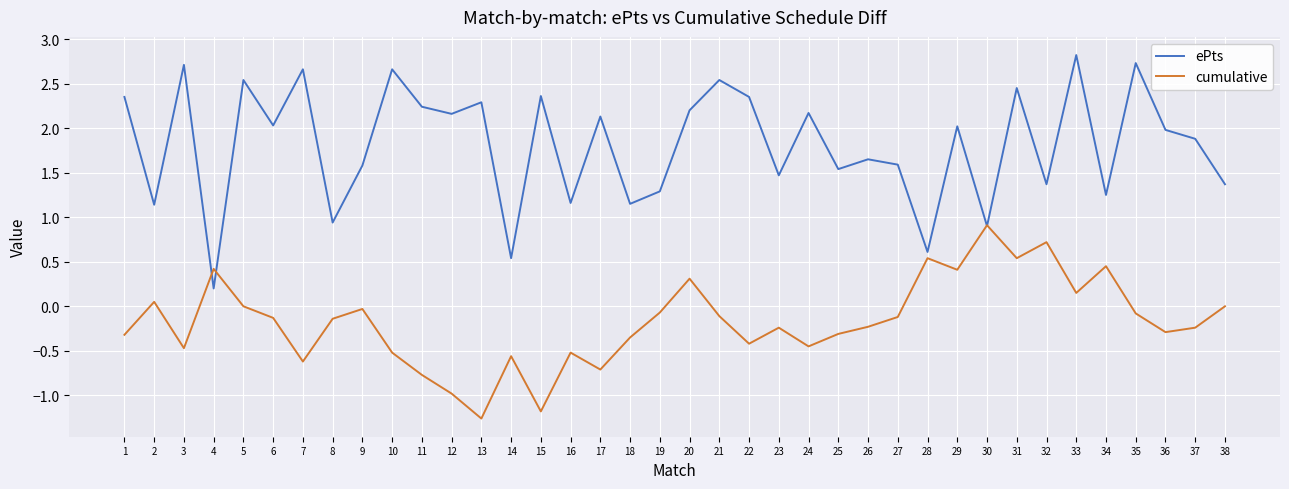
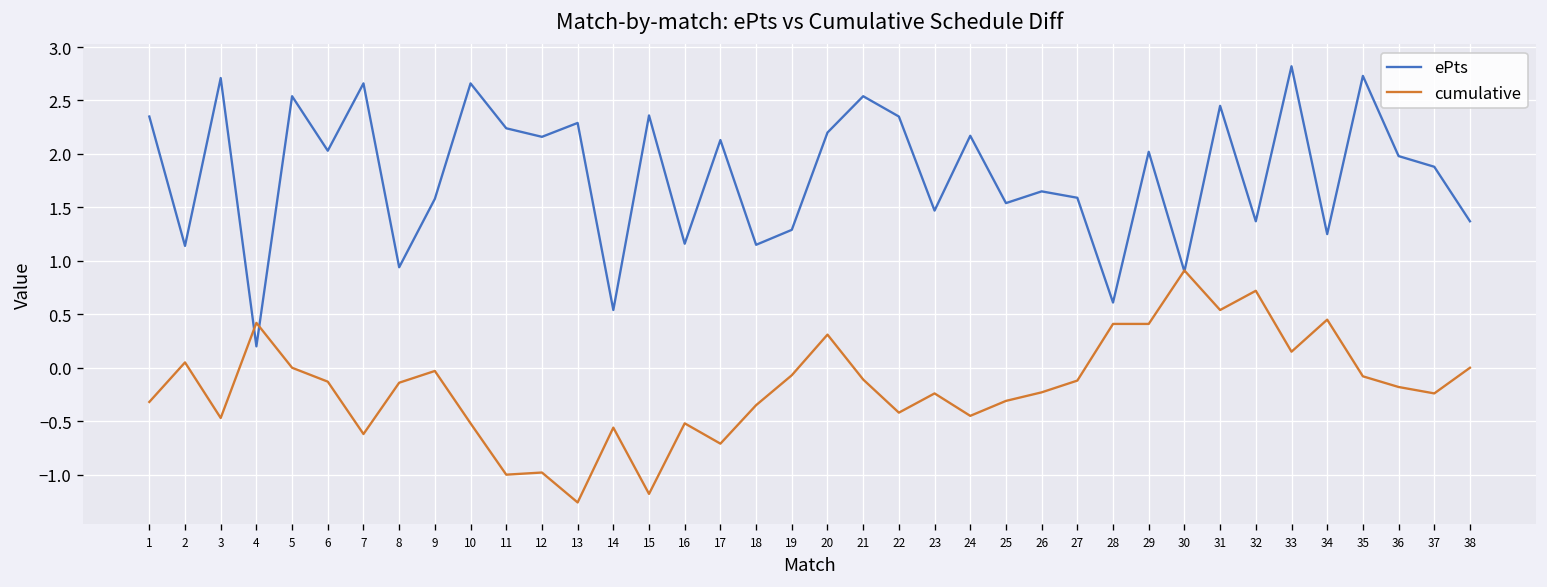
  {
    "ePts": {
      "1": 2.4,
      "2": 1.1,
      "3": 2.7,
      "4": 0.2,
      "5": 2.5,
      "6": 2.0,
      "7": 2.7,
      "8": 0.9,
      "9": 1.6,
      "10": 2.7,
      "11": 2.2,
      "12": 2.2,
      "13": 2.3,
      "14": 0.5,
      "15": 2.4,
      "16": 1.2,
      "17": 2.1,
      "18": 1.2,
      "19": 1.3,
      "20": 2.2,
      "21": 2.5,
      "22": 2.4,
      "23": 1.5,
      "24": 2.2,
      "25": 1.5,
      "26": 1.7,
      "27": 1.6,
      "28": 0.6,
      "29": 2.0,
      "31": 2.5,
      "32": 1.4,
      "33": 2.8,
      "34": 1.3,
      "35": 2.7,
      "36": 2.0,
      "37": 1.9,
      "38": 1.4
    },
    "cumulative": {
      "1": -0.3,
      "2": 0.1,
      "3": -0.5,
      "4": 0.4,
      "5": 0.0,
      "6": -0.1,
      "7": -0.6,
      "8": -0.1,
      "9": 0.0,
      "10": -0.5,
-     "11": -0.8,
+     "11": -1.0,
      "12": -1.0,
      "13": -1.3,
      "14": -0.6,
      "15": -1.2,
      "16": -0.5,
      "17": -0.7,
      "18": -0.4,
      "19": -0.1,
      "20": 0.3,
      "21": -0.1,
      "22": -0.4,
      "23": -0.2,
      "24": -0.5,
      "25": -0.3,
      "26": -0.2,
      "27": -0.1,
-     "28": 0.5,
+     "28": 0.4,
      "29": 0.4,
      "31": 0.5,
      "32": 0.7,
      "33": 0.2,
      "34": 0.5,
      "35": -0.1,
-     "36": -0.3,
+     "36": -0.2,
      "37": -0.2,
      "38": 0.0
    }
  }
